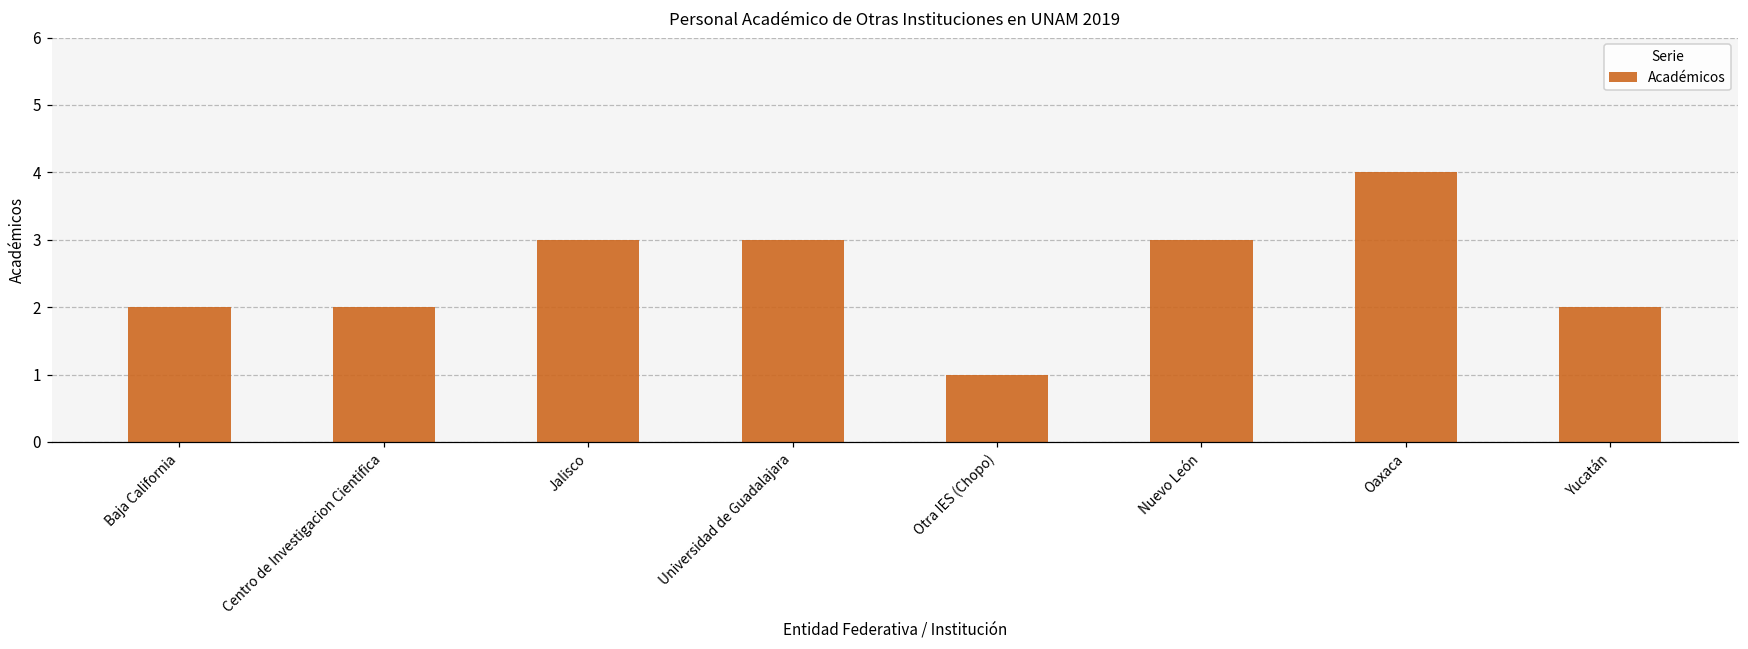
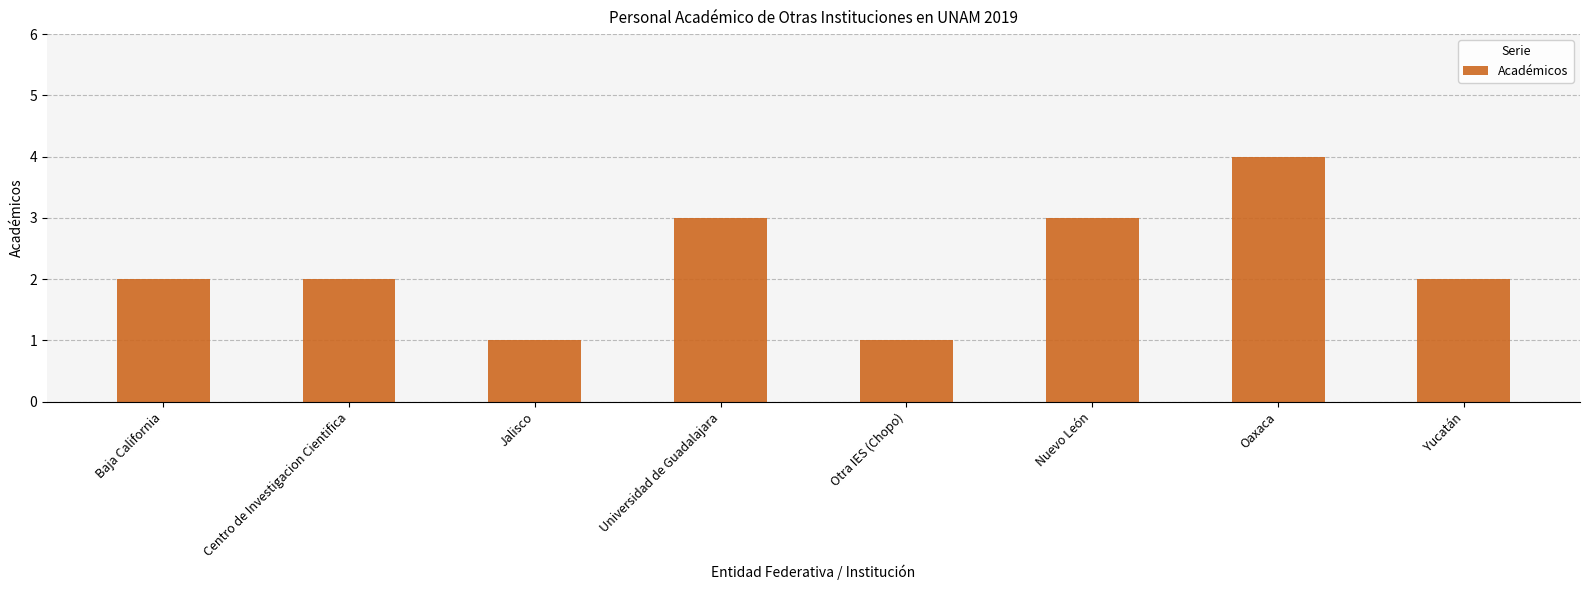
  {
    "Baja California": 2,
    "Centro de Investigacion Cientifica": 2,
-   "Jalisco": 3,
+   "Jalisco": 1,
    "Universidad de Guadalajara": 3,
    "Otra IES (Chopo)": 1,
    "Nuevo León": 3,
    "Oaxaca": 4,
    "Yucatán": 2
  }
